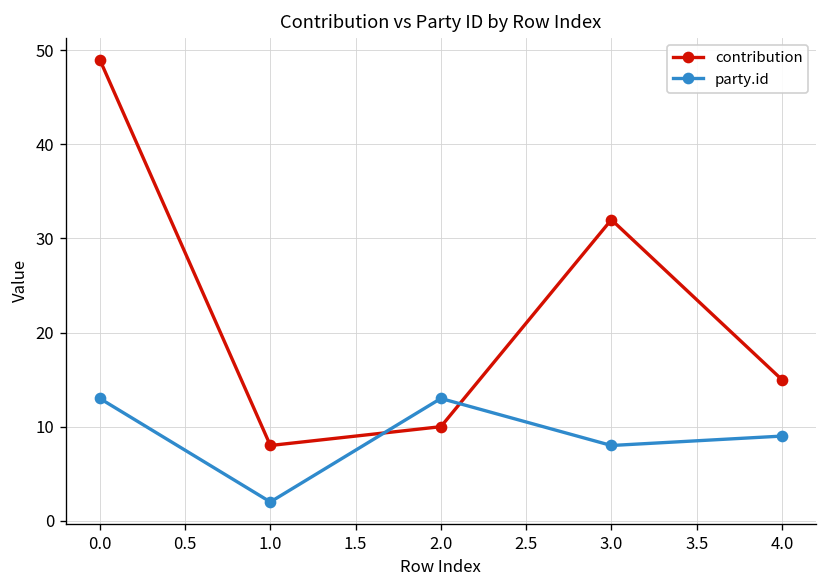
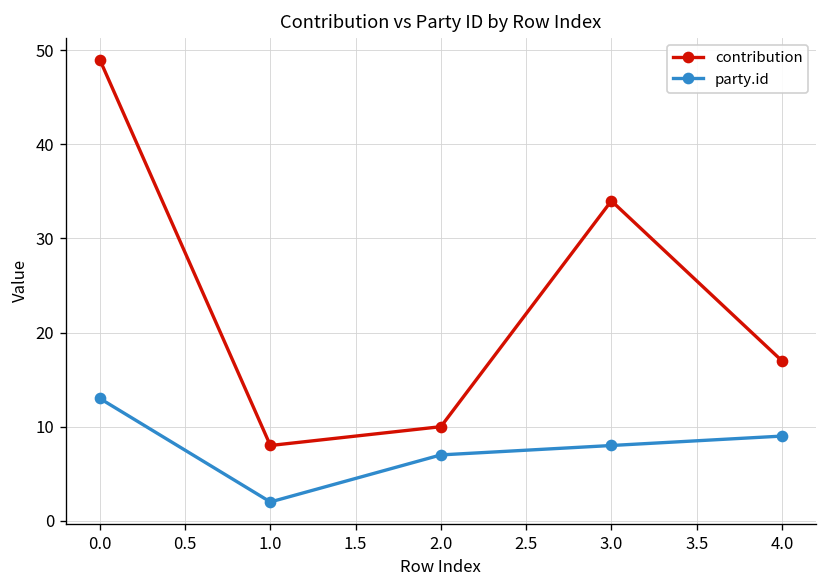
  {
    "contribution": {
      "0.0": 49,
      "1.0": 8,
      "2.0": 10,
-     "3.0": 32,
-     "4.0": 15
+     "3.0": 34,
+     "4.0": 17
    },
    "party.id": {
      "0.0": 13,
      "1.0": 2,
-     "2.0": 13,
+     "2.0": 7,
      "3.0": 8,
      "4.0": 9
    }
  }
